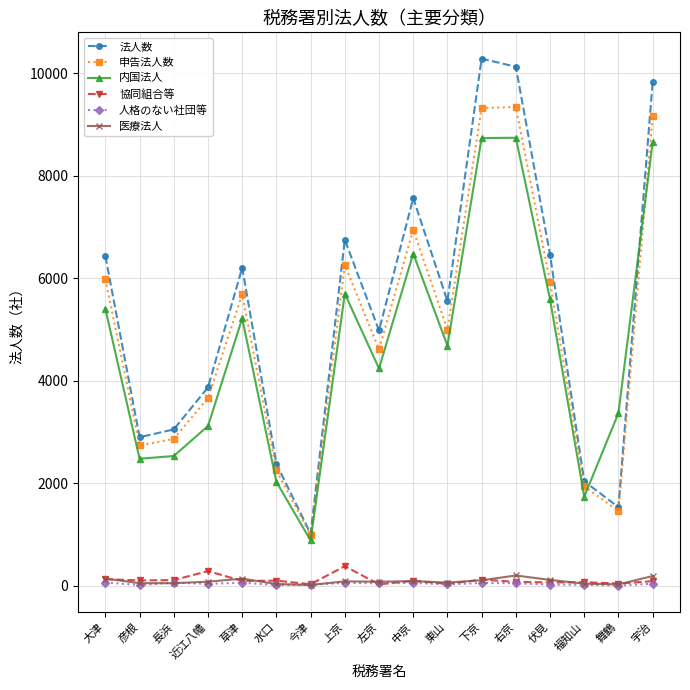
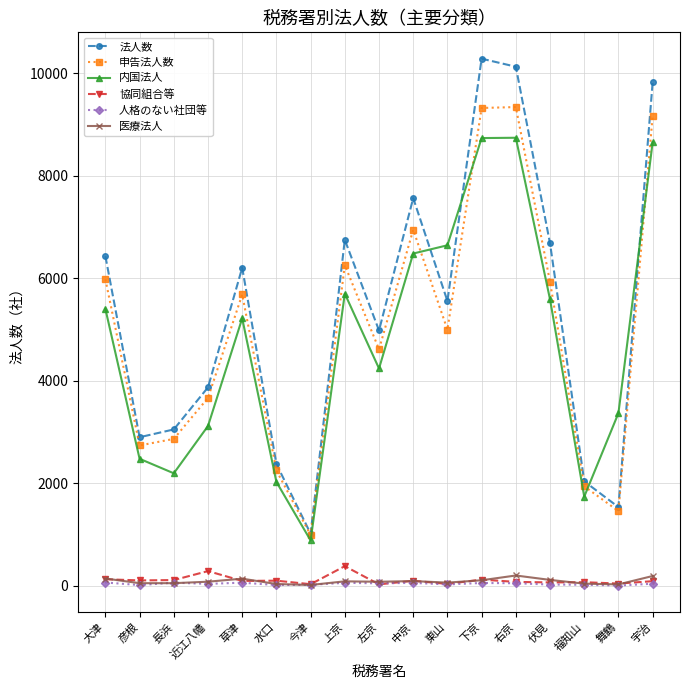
  {
    "法人数": {
      "大津": 6400,
      "彦根": 2900,
      "長浜": 3100,
      "近江八幡": 3900,
      "草津": 6200,
      "水口": 2400,
      "上京": 6800,
      "左京": 5000,
      "中京": 7600,
      "東山": 5600,
      "下京": 10300,
      "右京": 10100,
-     "伏見": 6500,
+     "伏見": 6700,
      "福知山": 2000,
      "舞鶴": 1500,
      "宇治": 9800
    },
    "申告法人数": {
      "大津": 6000,
      "彦根": 2700,
      "長浜": 2900,
      "近江八幡": 3700,
      "草津": 5700,
      "水口": 2300,
      "上京": 6300,
      "左京": 4600,
      "中京": 6900,
      "東山": 5000,
      "下京": 9300,
      "右京": 9300,
      "伏見": 5900,
      "福知山": 1900,
      "舞鶴": 1500,
      "宇治": 9200
    },
    "内国法人": {
      "大津": 5400,
      "彦根": 2500,
-     "長浜": 2500,
+     "長浜": 2200,
      "近江八幡": 3100,
      "草津": 5200,
      "水口": 2000,
      "今津": 900,
      "上京": 5700,
      "左京": 4200,
      "中京": 6500,
-     "東山": 4700,
+     "東山": 6600,
      "下京": 8700,
      "右京": 8700,
      "伏見": 5600,
      "福知山": 1700,
      "舞鶴": 3400,
      "宇治": 8700
    },
    "協同組合等": {
      "彦根": 100,
      "長浜": 100,
      "近江八幡": 300,
      "水口": 100,
      "上京": 400
    },
    "人格のない社団等": {
      "大津": 100,
      "下京": 100
    },
    "医療法人": {
      "右京": 200,
      "宇治": 200
    }
  }
